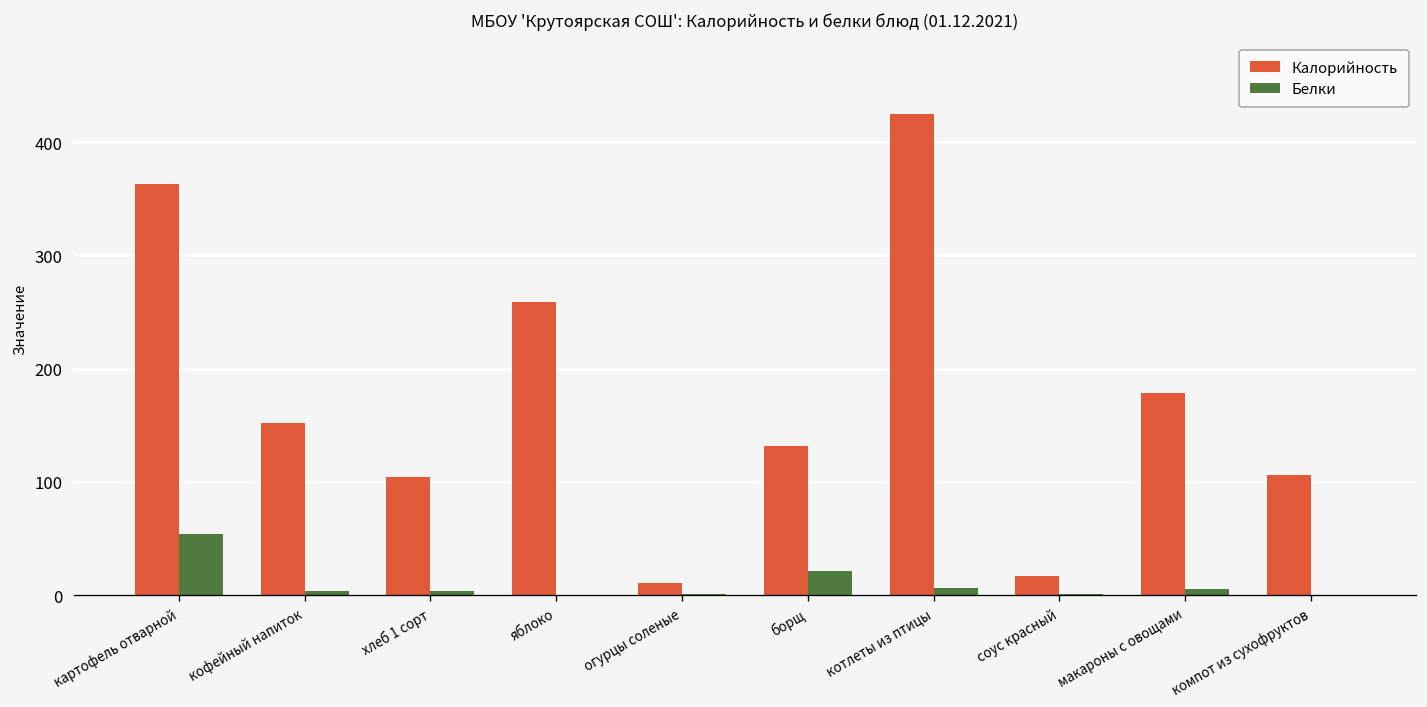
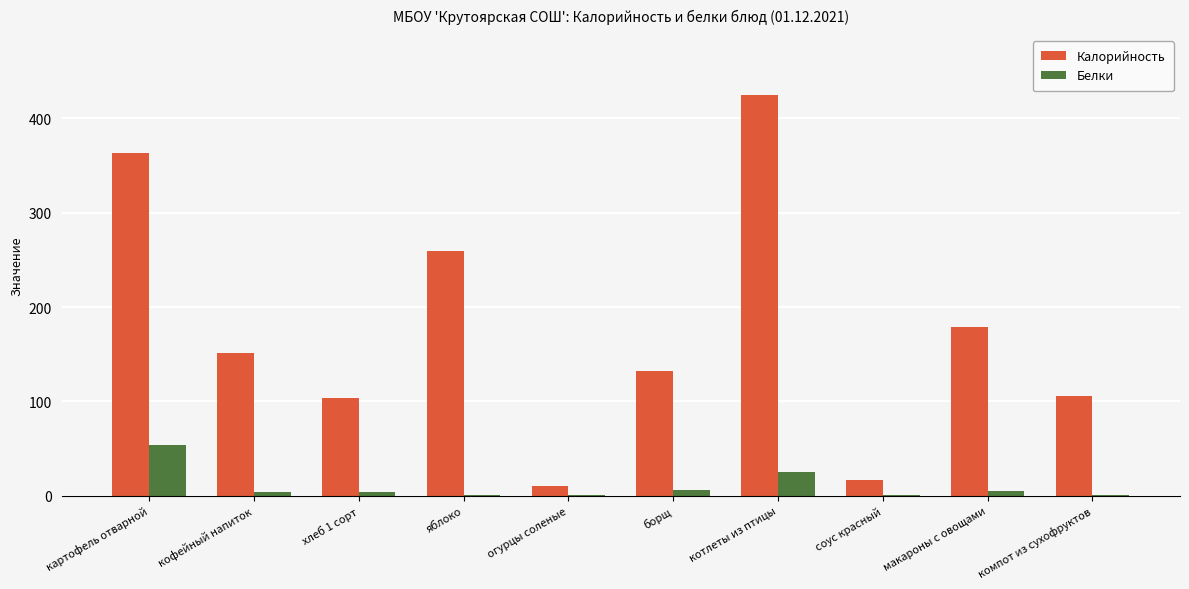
  {
    "Калорийность": {
      "картофель отварной": 360,
      "кофейный напиток": 150,
      "хлеб 1 сорт": 100,
      "яблоко": 260,
      "огурцы соленые": 10,
      "борщ": 130,
      "котлеты из птицы": 420,
      "соус красный": 20,
      "макароны с овощами": 180,
      "компот из сухофруктов": 110
    },
    "Белки": {
      "картофель отварной": 50,
      "кофейный напиток": 0,
      "хлеб 1 сорт": 0,
-     "борщ": 20,
-     "котлеты из птицы": 10,
+     "борщ": 10,
+     "котлеты из птицы": 30,
      "макароны с овощами": 0
    }
  }
